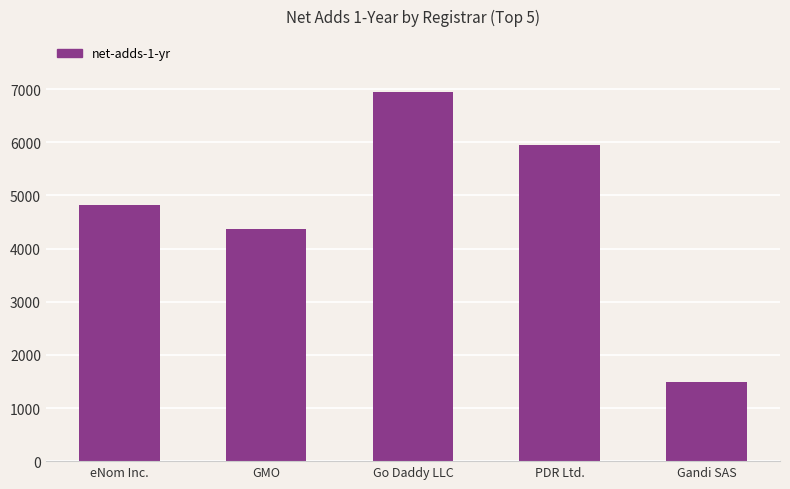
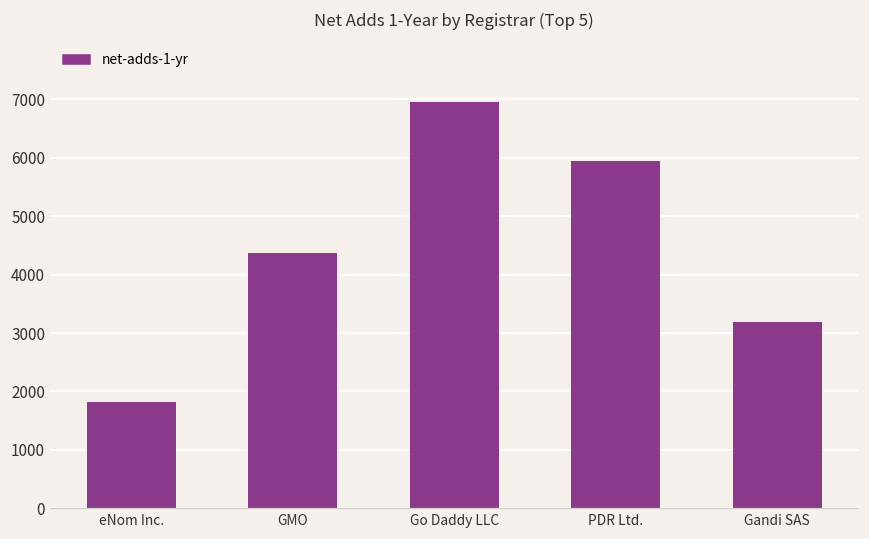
  {
-   "eNom Inc.": 4800,
+   "eNom Inc.": 1800,
    "GMO": 4400,
    "Go Daddy LLC": 7000,
    "PDR Ltd.": 5900,
-   "Gandi SAS": 1500
+   "Gandi SAS": 3200
  }
